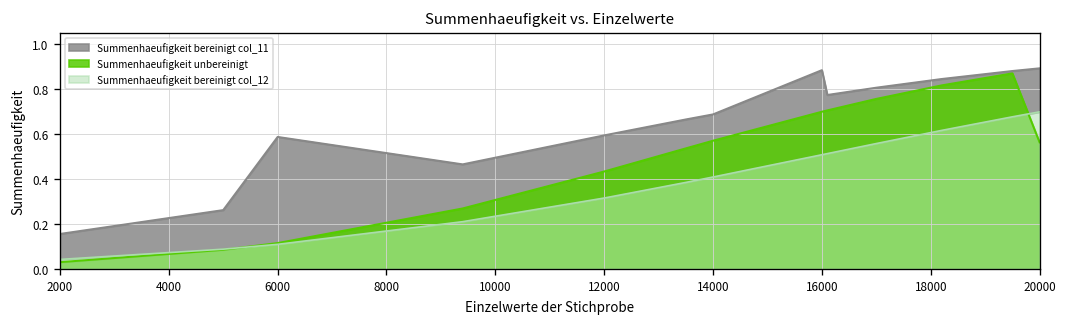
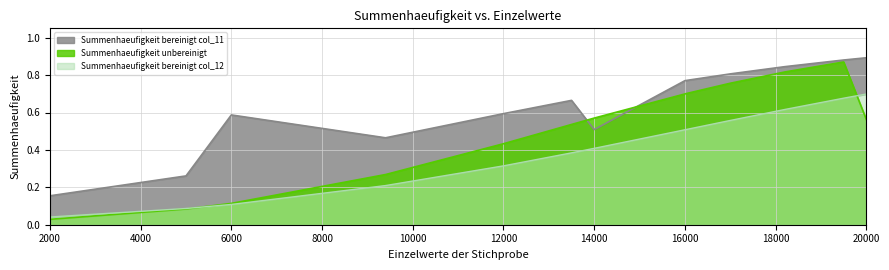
  {
    "Summenhaeufigkeit bereinigt col_11": {
      "2000": 0.15,
      "6000": 0.59,
      "12000": 0.59,
-     "14000": 0.69,
-     "16000": 0.88,
+     "14000": 0.51,
+     "16000": 0.77,
      "20000": 0.89
    },
    "Summenhaeufigkeit unbereinigt": {
      "12000": 0.43,
      "14000": 0.57,
      "16000": 0.70,
      "20000": 0.56
    },
    "Summenhaeufigkeit bereinigt col_12": {
      "12000": 0.31,
      "14000": 0.41,
      "16000": 0.51,
      "20000": 0.70
    }
  }
